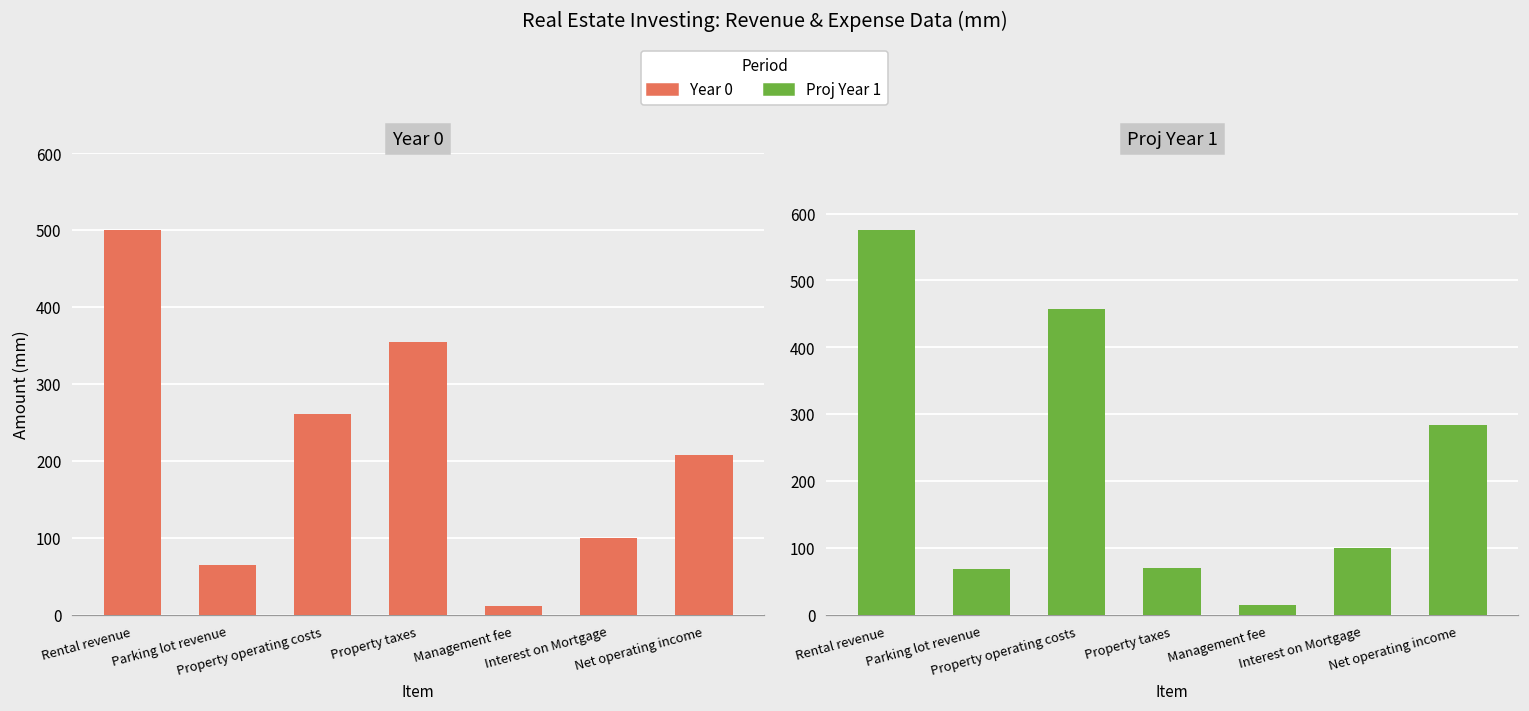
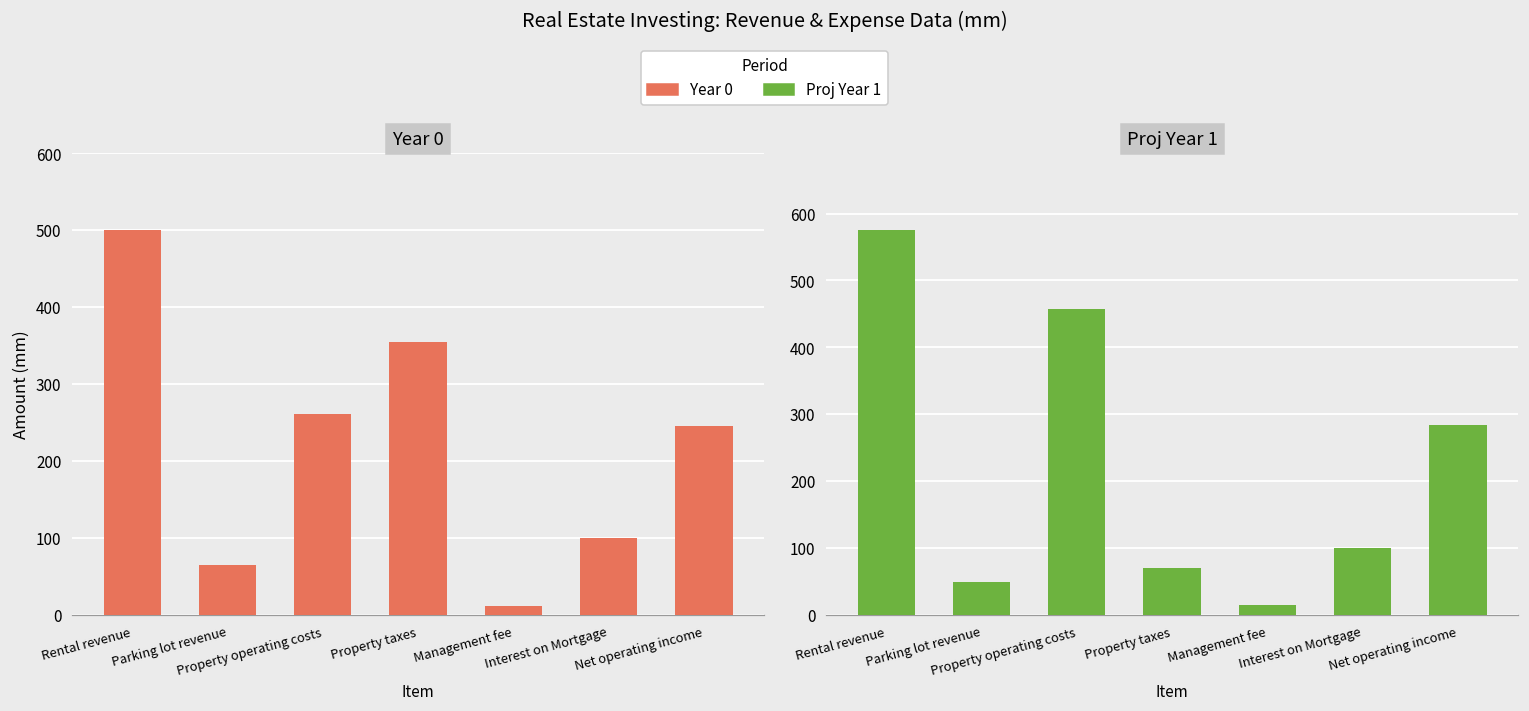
  {
    "Year 0": {
      "Rental revenue": 500,
      "Parking lot revenue": 70,
      "Property operating costs": 260,
      "Property taxes": 360,
      "Management fee": 10,
      "Interest on Mortgage": 100,
-     "Net operating income": 210
+     "Net operating income": 250
    },
    "Proj Year 1": {
      "Rental revenue": 580,
-     "Parking lot revenue": 70,
+     "Parking lot revenue": 50,
      "Property operating costs": 460,
      "Property taxes": 70,
      "Management fee": 20,
      "Interest on Mortgage": 100,
      "Net operating income": 280
    }
  }
